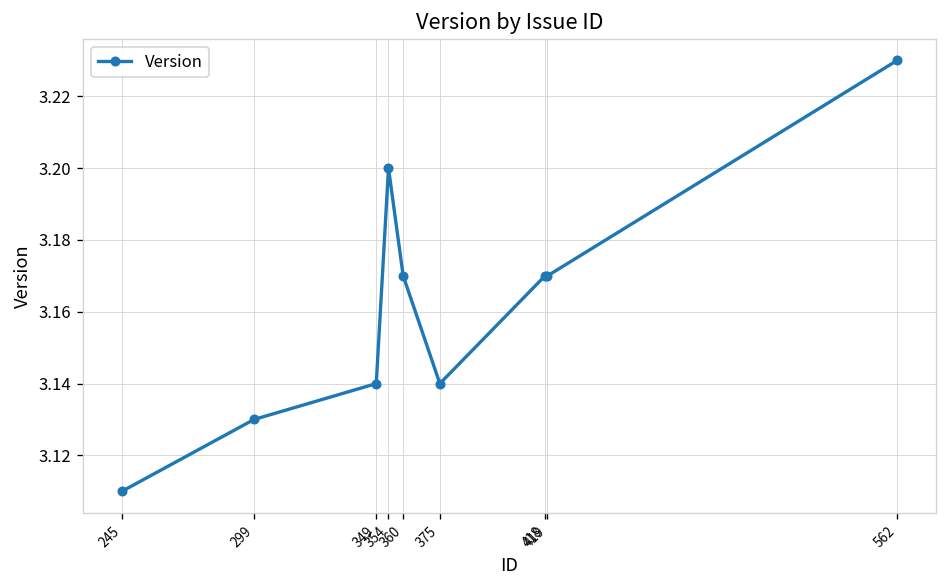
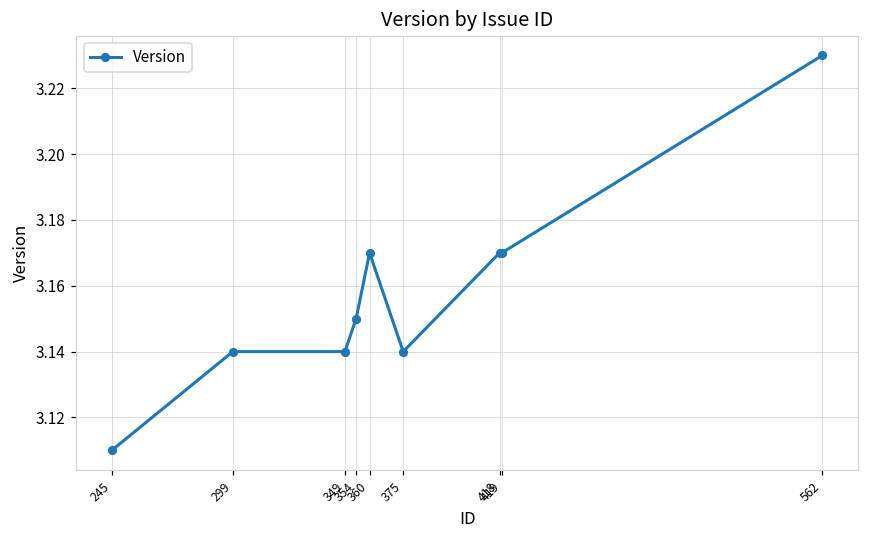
  {
    "245": 3.11,
-   "299": 3.13,
+   "299": 3.14,
    "349": 3.14,
-   "354": 3.20,
+   "354": 3.15,
    "360": 3.17,
    "375": 3.14,
    "418": 3.17,
    "419": 3.17,
    "562": 3.23
  }
